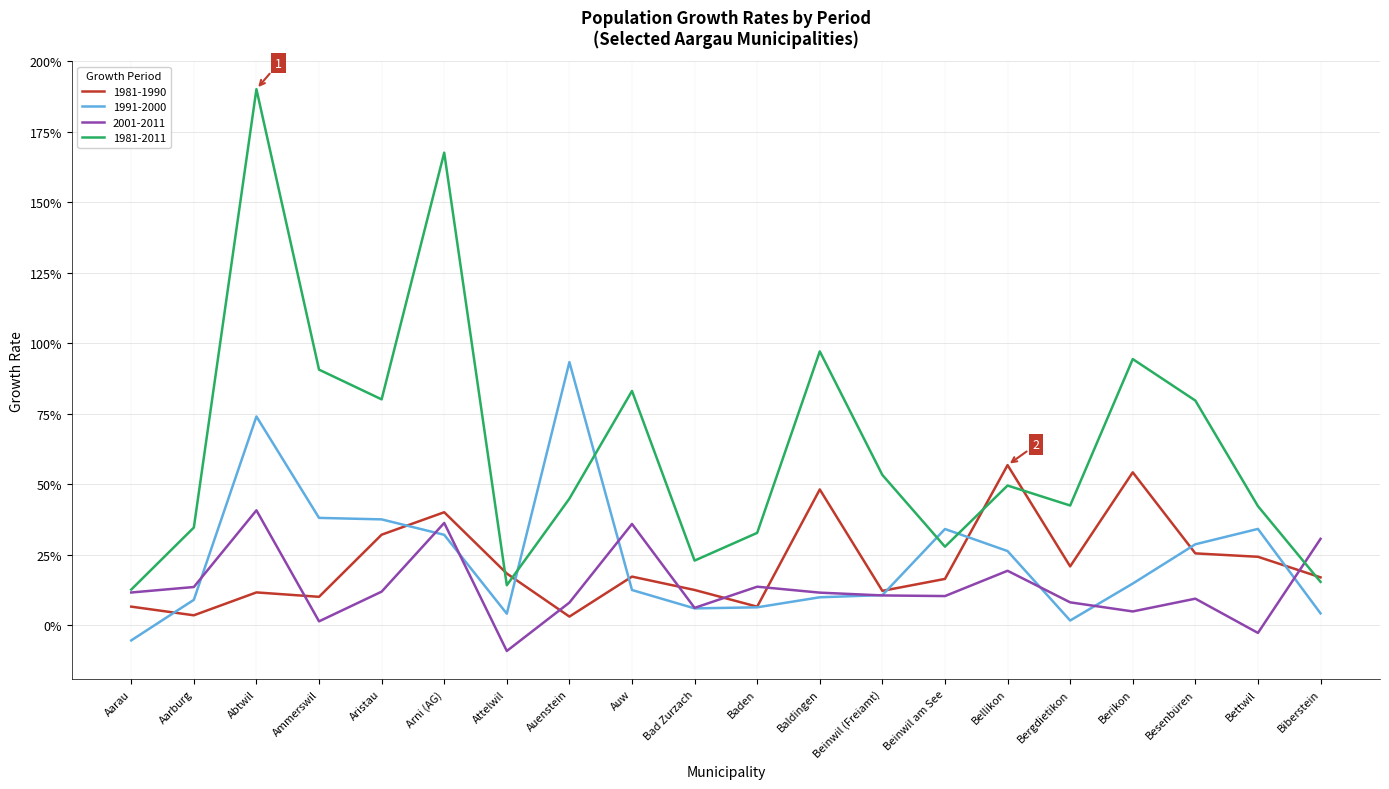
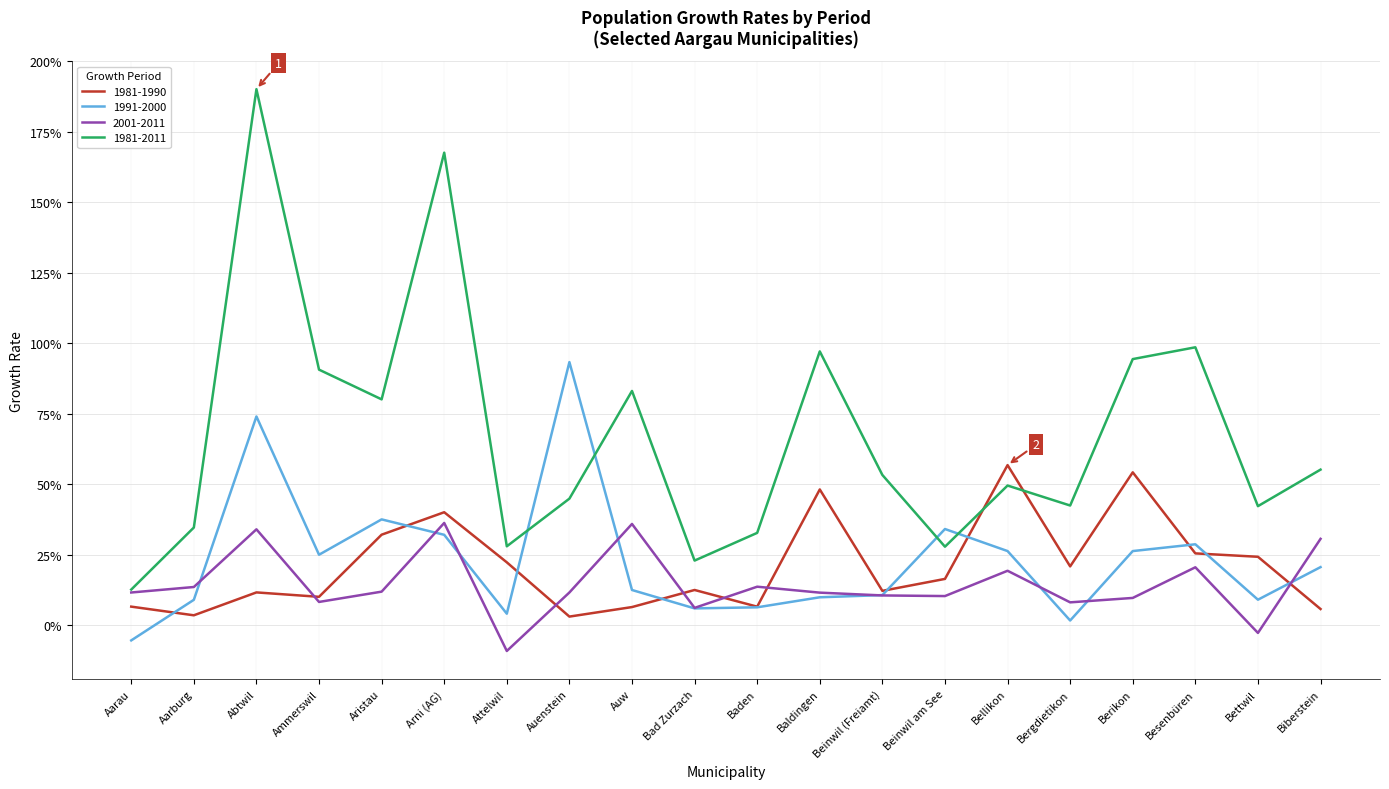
  {
    "1981-1990": {
      "Aarau": "7%",
      "Aarburg": "4%",
      "Abtwil": "12%",
      "Ammerswil": "10%",
      "Aristau": "32%",
      "Arni (AG)": "40%",
-     "Attelwil": "18%",
+     "Attelwil": "22%",
      "Auenstein": "3%",
-     "Auw": "17%",
+     "Auw": "7%",
      "Bad Zurzach": "13%",
      "Baldingen": "48%",
      "Beinwil (Freiamt)": "12%",
      "Beinwil am See": "17%",
      "Bellikon": "57%",
      "Bergdietikon": "21%",
      "Berikon": "54%",
      "Besenbüren": "26%",
      "Bettwil": "24%",
-     "Biberstein": "17%"
+     "Biberstein": "6%"
    },
    "1991-2000": {
      "Aarau": "-5%",
      "Aarburg": "9%",
      "Abtwil": "74%",
-     "Ammerswil": "38%",
+     "Ammerswil": "25%",
      "Aristau": "38%",
      "Arni (AG)": "32%",
      "Attelwil": "4%",
      "Auenstein": "93%",
      "Auw": "13%",
      "Baldingen": "10%",
      "Beinwil am See": "34%",
      "Bellikon": "26%",
      "Bergdietikon": "2%",
-     "Berikon": "15%",
+     "Berikon": "26%",
      "Besenbüren": "29%",
-     "Bettwil": "34%",
-     "Biberstein": "4%"
+     "Bettwil": "9%",
+     "Biberstein": "21%"
    },
    "2001-2011": {
      "Aarau": "12%",
      "Aarburg": "14%",
-     "Abtwil": "41%",
-     "Ammerswil": "1%",
+     "Abtwil": "34%",
+     "Ammerswil": "8%",
      "Aristau": "12%",
      "Arni (AG)": "36%",
      "Attelwil": "-9%",
-     "Auenstein": "8%",
+     "Auenstein": "12%",
      "Auw": "36%",
      "Baden": "14%",
      "Baldingen": "12%",
      "Beinwil am See": "10%",
      "Bellikon": "19%",
      "Bergdietikon": "8%",
-     "Berikon": "5%",
-     "Besenbüren": "10%",
+     "Berikon": "10%",
+     "Besenbüren": "21%",
      "Bettwil": "-3%",
      "Biberstein": "31%"
    },
    "1981-2011": {
      "Aarau": "13%",
      "Aarburg": "35%",
      "Abtwil": "190%",
      "Ammerswil": "91%",
      "Aristau": "80%",
      "Arni (AG)": "168%",
-     "Attelwil": "14%",
+     "Attelwil": "28%",
      "Auenstein": "45%",
      "Auw": "83%",
      "Bad Zurzach": "23%",
      "Baden": "33%",
      "Baldingen": "97%",
      "Beinwil (Freiamt)": "53%",
      "Beinwil am See": "28%",
      "Bellikon": "50%",
      "Bergdietikon": "43%",
      "Berikon": "94%",
-     "Besenbüren": "80%",
+     "Besenbüren": "99%",
      "Bettwil": "42%",
-     "Biberstein": "15%"
+     "Biberstein": "55%"
    }
  }
